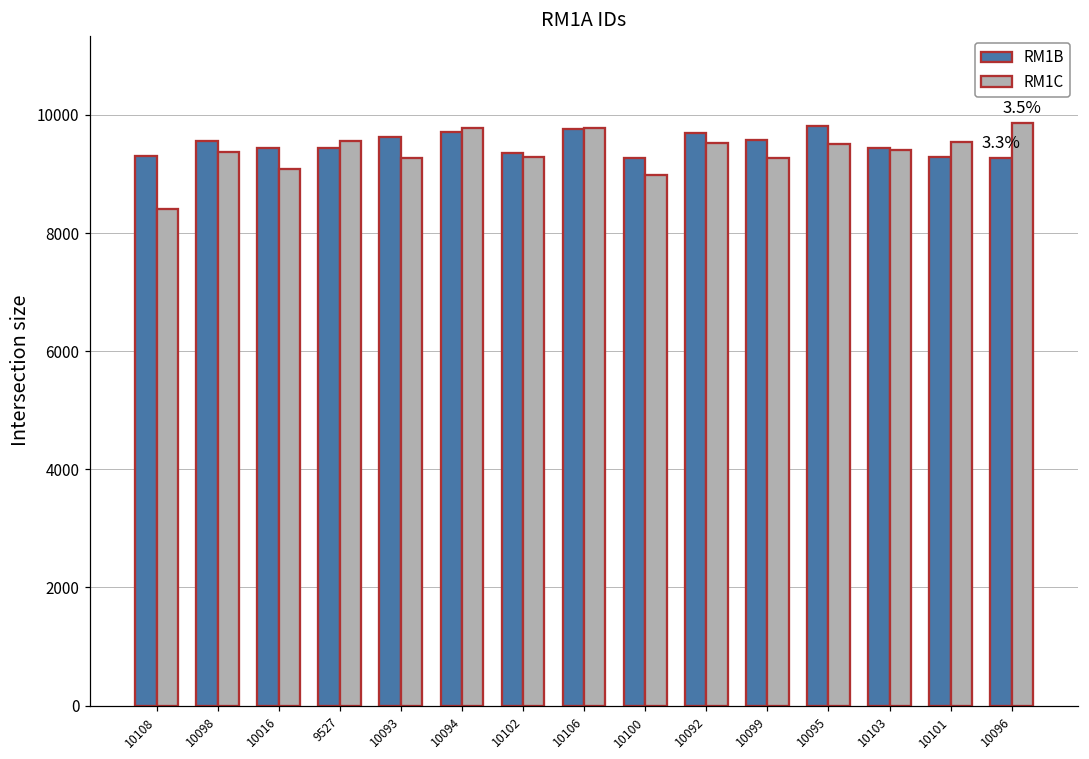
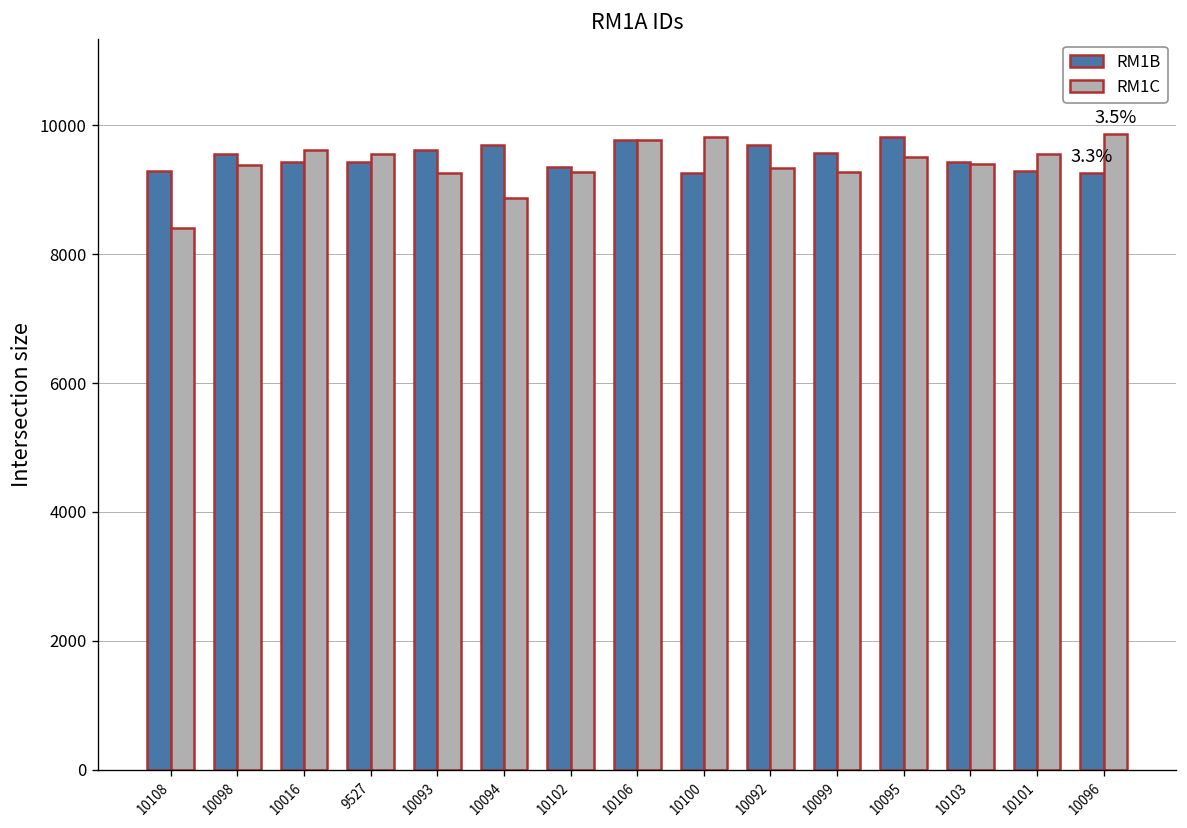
  {
    "RM1B": {
      "10108": 9300,
      "10098": 9600,
      "10016": 9400,
      "9527": 9400,
      "10093": 9600,
      "10094": 9700,
      "10102": 9400,
      "10106": 9800,
      "10100": 9300,
      "10092": 9700,
      "10099": 9600,
      "10095": 9800,
      "10103": 9400,
      "10101": 9300
    },
    "RM1C": {
      "10108": 8400,
      "10098": 9400,
-     "10016": 9100,
+     "10016": 9600,
      "9527": 9600,
      "10093": 9300,
-     "10094": 9800,
+     "10094": 8900,
      "10102": 9300,
      "10106": 9800,
-     "10100": 9000,
-     "10092": 9500,
+     "10100": 9800,
+     "10092": 9300,
      "10099": 9300,
      "10095": 9500,
      "10103": 9400,
      "10101": 9500
    }
  }
